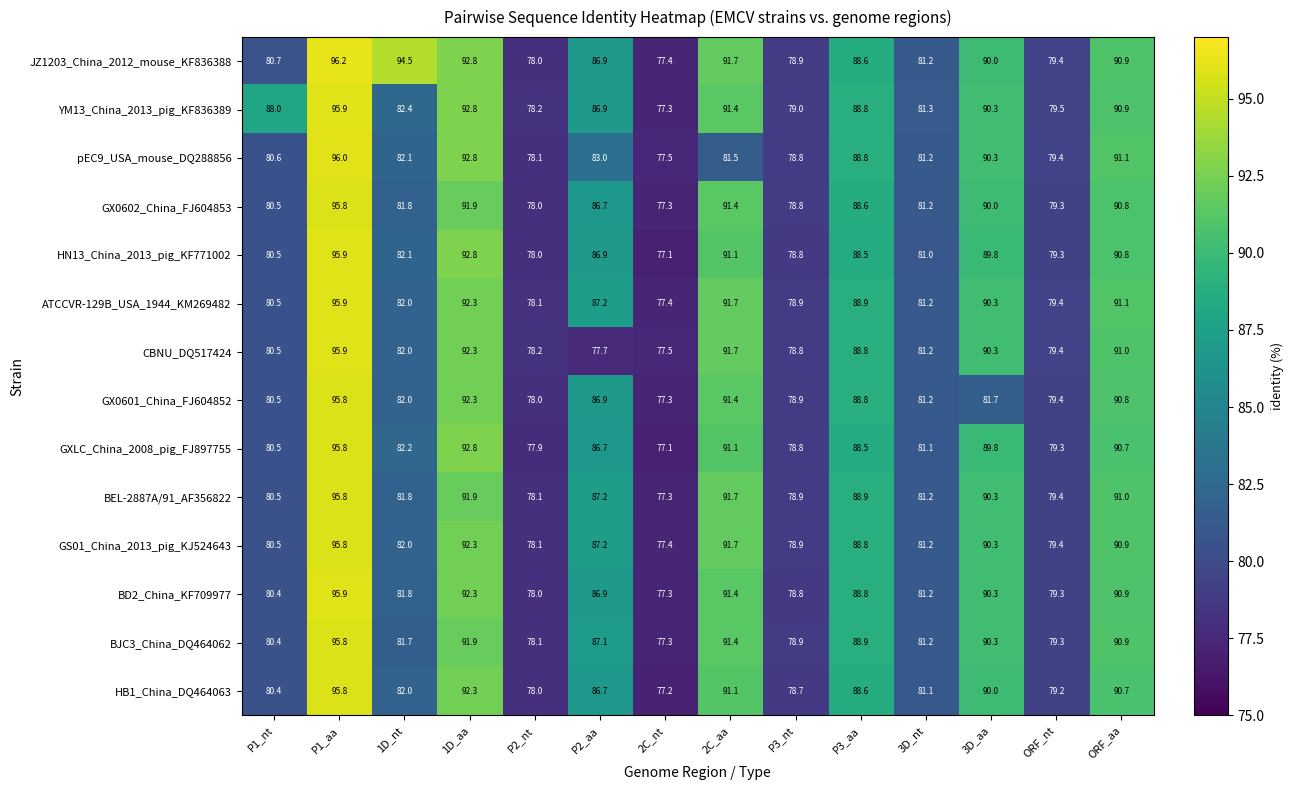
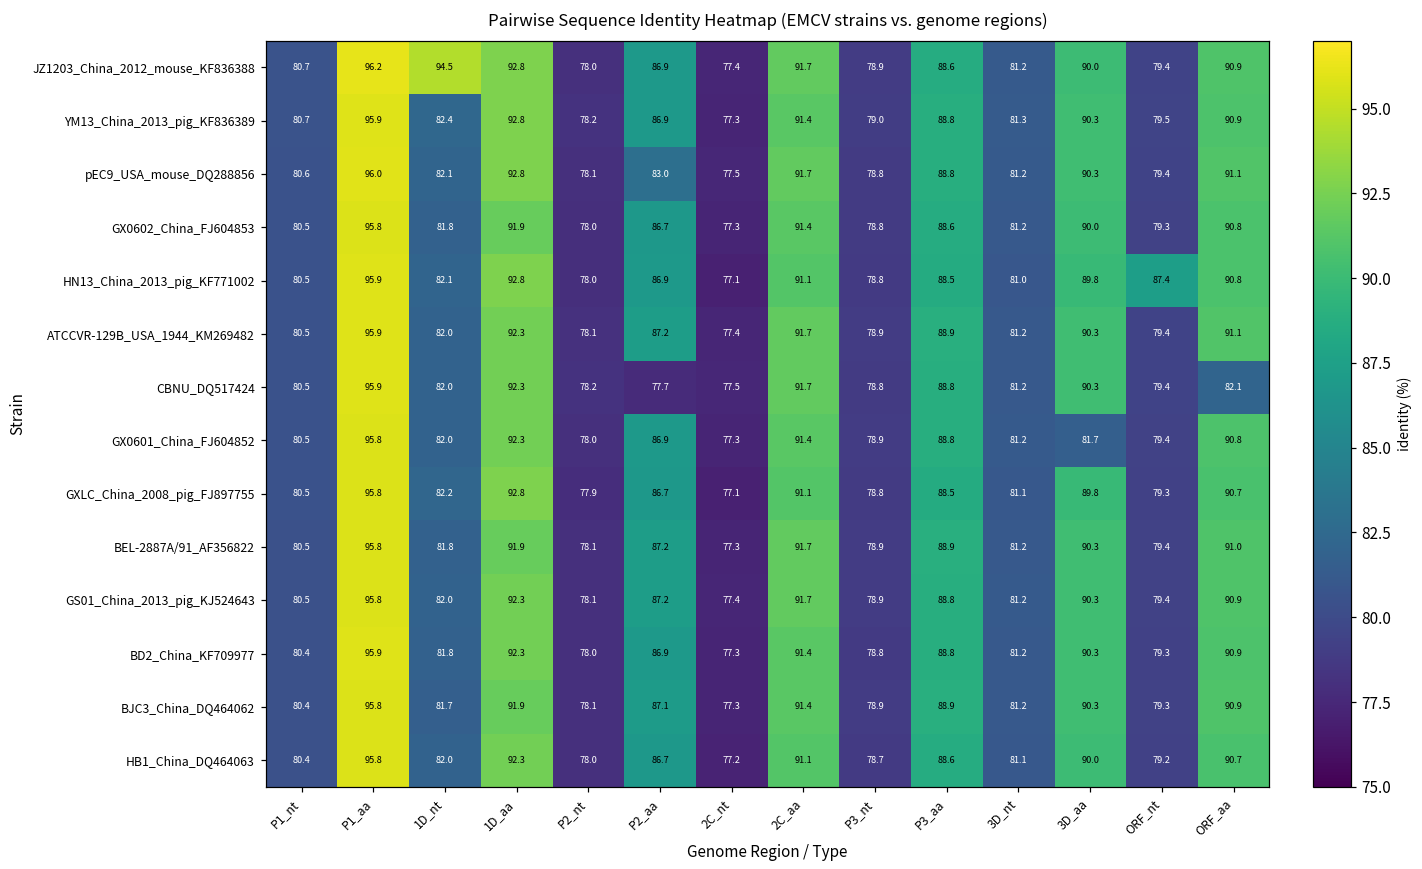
  {
    "JZ1203_China_2012_mouse_KF836388": {
      "P1_nt": 80.7,
      "P1_aa": 96.2,
      "1D_nt": 94.5,
      "1D_aa": 92.8,
      "P2_nt": 78.0,
      "P2_aa": 86.9,
      "2C_nt": 77.4,
      "2C_aa": 91.7,
      "P3_nt": 78.9,
      "P3_aa": 88.6,
      "3D_nt": 81.2,
      "3D_aa": 90.0,
      "ORF_nt": 79.4,
      "ORF_aa": 90.9
    },
    "YM13_China_2013_pig_KF836389": {
-     "P1_nt": 88.0,
+     "P1_nt": 80.7,
      "P1_aa": 95.9,
      "1D_nt": 82.4,
      "1D_aa": 92.8,
      "P2_nt": 78.2,
      "P2_aa": 86.9,
      "2C_nt": 77.3,
      "2C_aa": 91.4,
      "P3_nt": 79.0,
      "P3_aa": 88.8,
      "3D_nt": 81.3,
      "3D_aa": 90.3,
      "ORF_nt": 79.5,
      "ORF_aa": 90.9
    },
    "pEC9_USA_mouse_DQ288856": {
      "P1_nt": 80.6,
      "P1_aa": 96.0,
      "1D_nt": 82.1,
      "1D_aa": 92.8,
      "P2_nt": 78.1,
      "P2_aa": 83.0,
      "2C_nt": 77.5,
-     "2C_aa": 81.5,
+     "2C_aa": 91.7,
      "P3_nt": 78.8,
      "P3_aa": 88.8,
      "3D_nt": 81.2,
      "3D_aa": 90.3,
      "ORF_nt": 79.4,
      "ORF_aa": 91.1
    },
    "GX0602_China_FJ604853": {
      "P1_nt": 80.5,
      "P1_aa": 95.8,
      "1D_nt": 81.8,
      "1D_aa": 91.9,
      "P2_nt": 78.0,
      "P2_aa": 86.7,
      "2C_nt": 77.3,
      "2C_aa": 91.4,
      "P3_nt": 78.8,
      "P3_aa": 88.6,
      "3D_nt": 81.2,
      "3D_aa": 90.0,
      "ORF_nt": 79.3,
      "ORF_aa": 90.8
    },
    "HN13_China_2013_pig_KF771002": {
      "P1_nt": 80.5,
      "P1_aa": 95.9,
      "1D_nt": 82.1,
      "1D_aa": 92.8,
      "P2_nt": 78.0,
      "P2_aa": 86.9,
      "2C_nt": 77.1,
      "2C_aa": 91.1,
      "P3_nt": 78.8,
      "P3_aa": 88.5,
      "3D_nt": 81.0,
      "3D_aa": 89.8,
-     "ORF_nt": 79.3,
+     "ORF_nt": 87.4,
      "ORF_aa": 90.8
    },
    "ATCCVR-129B_USA_1944_KM269482": {
      "P1_nt": 80.5,
      "P1_aa": 95.9,
      "1D_nt": 82.0,
      "1D_aa": 92.3,
      "P2_nt": 78.1,
      "P2_aa": 87.2,
      "2C_nt": 77.4,
      "2C_aa": 91.7,
      "P3_nt": 78.9,
      "P3_aa": 88.9,
      "3D_nt": 81.2,
      "3D_aa": 90.3,
      "ORF_nt": 79.4,
      "ORF_aa": 91.1
    },
    "CBNU_DQ517424": {
      "P1_nt": 80.5,
      "P1_aa": 95.9,
      "1D_nt": 82.0,
      "1D_aa": 92.3,
      "P2_nt": 78.2,
      "P2_aa": 77.7,
      "2C_nt": 77.5,
      "2C_aa": 91.7,
      "P3_nt": 78.8,
      "P3_aa": 88.8,
      "3D_nt": 81.2,
      "3D_aa": 90.3,
      "ORF_nt": 79.4,
-     "ORF_aa": 91.0
+     "ORF_aa": 82.1
    },
    "GX0601_China_FJ604852": {
      "P1_nt": 80.5,
      "P1_aa": 95.8,
      "1D_nt": 82.0,
      "1D_aa": 92.3,
      "P2_nt": 78.0,
      "P2_aa": 86.9,
      "2C_nt": 77.3,
      "2C_aa": 91.4,
      "P3_nt": 78.9,
      "P3_aa": 88.8,
      "3D_nt": 81.2,
      "3D_aa": 81.7,
      "ORF_nt": 79.4,
      "ORF_aa": 90.8
    },
    "GXLC_China_2008_pig_FJ897755": {
      "P1_nt": 80.5,
      "P1_aa": 95.8,
      "1D_nt": 82.2,
      "1D_aa": 92.8,
      "P2_nt": 77.9,
      "P2_aa": 86.7,
      "2C_nt": 77.1,
      "2C_aa": 91.1,
      "P3_nt": 78.8,
      "P3_aa": 88.5,
      "3D_nt": 81.1,
      "3D_aa": 89.8,
      "ORF_nt": 79.3,
      "ORF_aa": 90.7
    },
    "BEL-2887A/91_AF356822": {
      "P1_nt": 80.5,
      "P1_aa": 95.8,
      "1D_nt": 81.8,
      "1D_aa": 91.9,
      "P2_nt": 78.1,
      "P2_aa": 87.2,
      "2C_nt": 77.3,
      "2C_aa": 91.7,
      "P3_nt": 78.9,
      "P3_aa": 88.9,
      "3D_nt": 81.2,
      "3D_aa": 90.3,
      "ORF_nt": 79.4,
      "ORF_aa": 91.0
    },
    "GS01_China_2013_pig_KJ524643": {
      "P1_nt": 80.5,
      "P1_aa": 95.8,
      "1D_nt": 82.0,
      "1D_aa": 92.3,
      "P2_nt": 78.1,
      "P2_aa": 87.2,
      "2C_nt": 77.4,
      "2C_aa": 91.7,
      "P3_nt": 78.9,
      "P3_aa": 88.8,
      "3D_nt": 81.2,
      "3D_aa": 90.3,
      "ORF_nt": 79.4,
      "ORF_aa": 90.9
    },
    "BD2_China_KF709977": {
      "P1_nt": 80.4,
      "P1_aa": 95.9,
      "1D_nt": 81.8,
      "1D_aa": 92.3,
      "P2_nt": 78.0,
      "P2_aa": 86.9,
      "2C_nt": 77.3,
      "2C_aa": 91.4,
      "P3_nt": 78.8,
      "P3_aa": 88.8,
      "3D_nt": 81.2,
      "3D_aa": 90.3,
      "ORF_nt": 79.3,
      "ORF_aa": 90.9
    },
    "BJC3_China_DQ464062": {
      "P1_nt": 80.4,
      "P1_aa": 95.8,
      "1D_nt": 81.7,
      "1D_aa": 91.9,
      "P2_nt": 78.1,
      "P2_aa": 87.1,
      "2C_nt": 77.3,
      "2C_aa": 91.4,
      "P3_nt": 78.9,
      "P3_aa": 88.9,
      "3D_nt": 81.2,
      "3D_aa": 90.3,
      "ORF_nt": 79.3,
      "ORF_aa": 90.9
    },
    "HB1_China_DQ464063": {
      "P1_nt": 80.4,
      "P1_aa": 95.8,
      "1D_nt": 82.0,
      "1D_aa": 92.3,
      "P2_nt": 78.0,
      "P2_aa": 86.7,
      "2C_nt": 77.2,
      "2C_aa": 91.1,
      "P3_nt": 78.7,
      "P3_aa": 88.6,
      "3D_nt": 81.1,
      "3D_aa": 90.0,
      "ORF_nt": 79.2,
      "ORF_aa": 90.7
    }
  }
